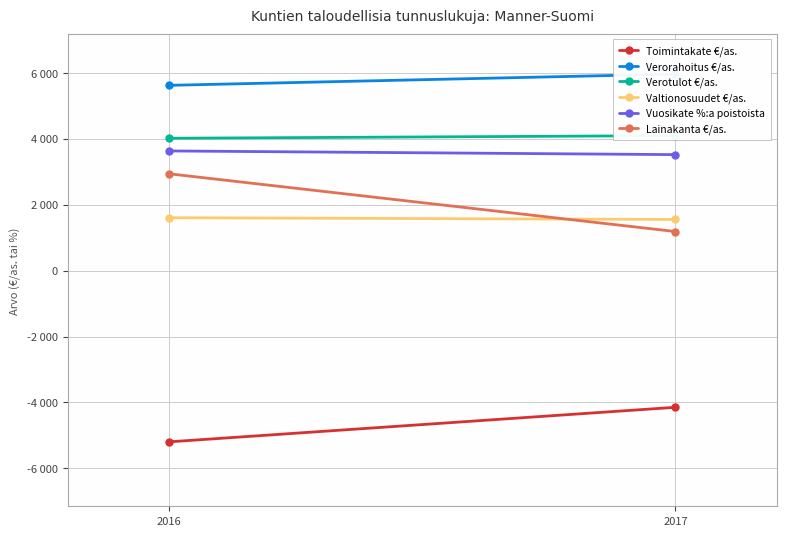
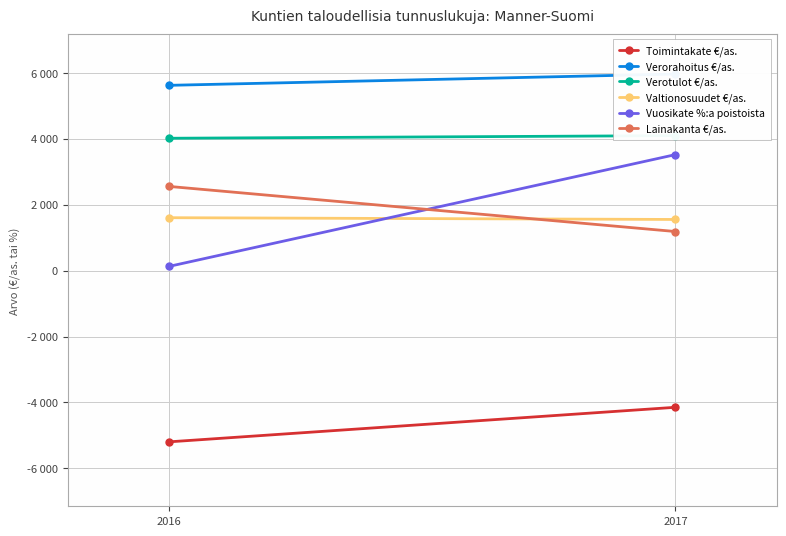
  {
    "Toimintakate €/as.": {
      "2016": -5200,
      "2017": -4100
    },
    "Verorahoitus €/as.": {
      "2016": 5600
    },
    "Verotulot €/as.": {
      "2016": 4000
    },
    "Valtionosuudet €/as.": {
      "2016": 1600,
      "2017": 1600
    },
    "Vuosikate %:a poistoista": {
-     "2016": 3600,
+     "2016": 100,
      "2017": 3500
    },
    "Lainakanta €/as.": {
-     "2016": 2900,
+     "2016": 2600,
      "2017": 1200
    }
  }
